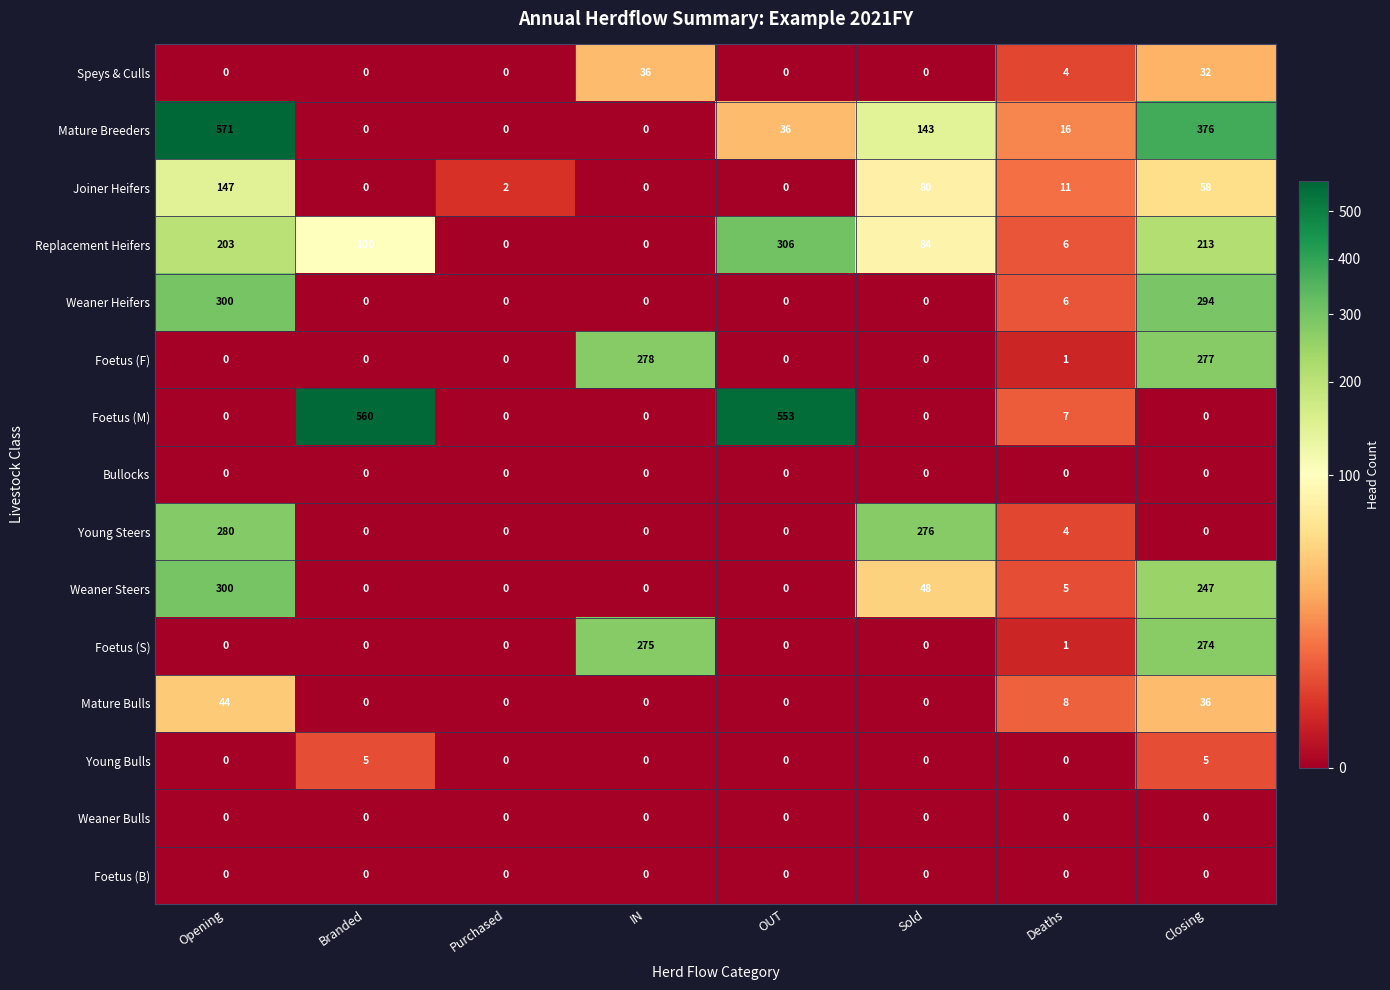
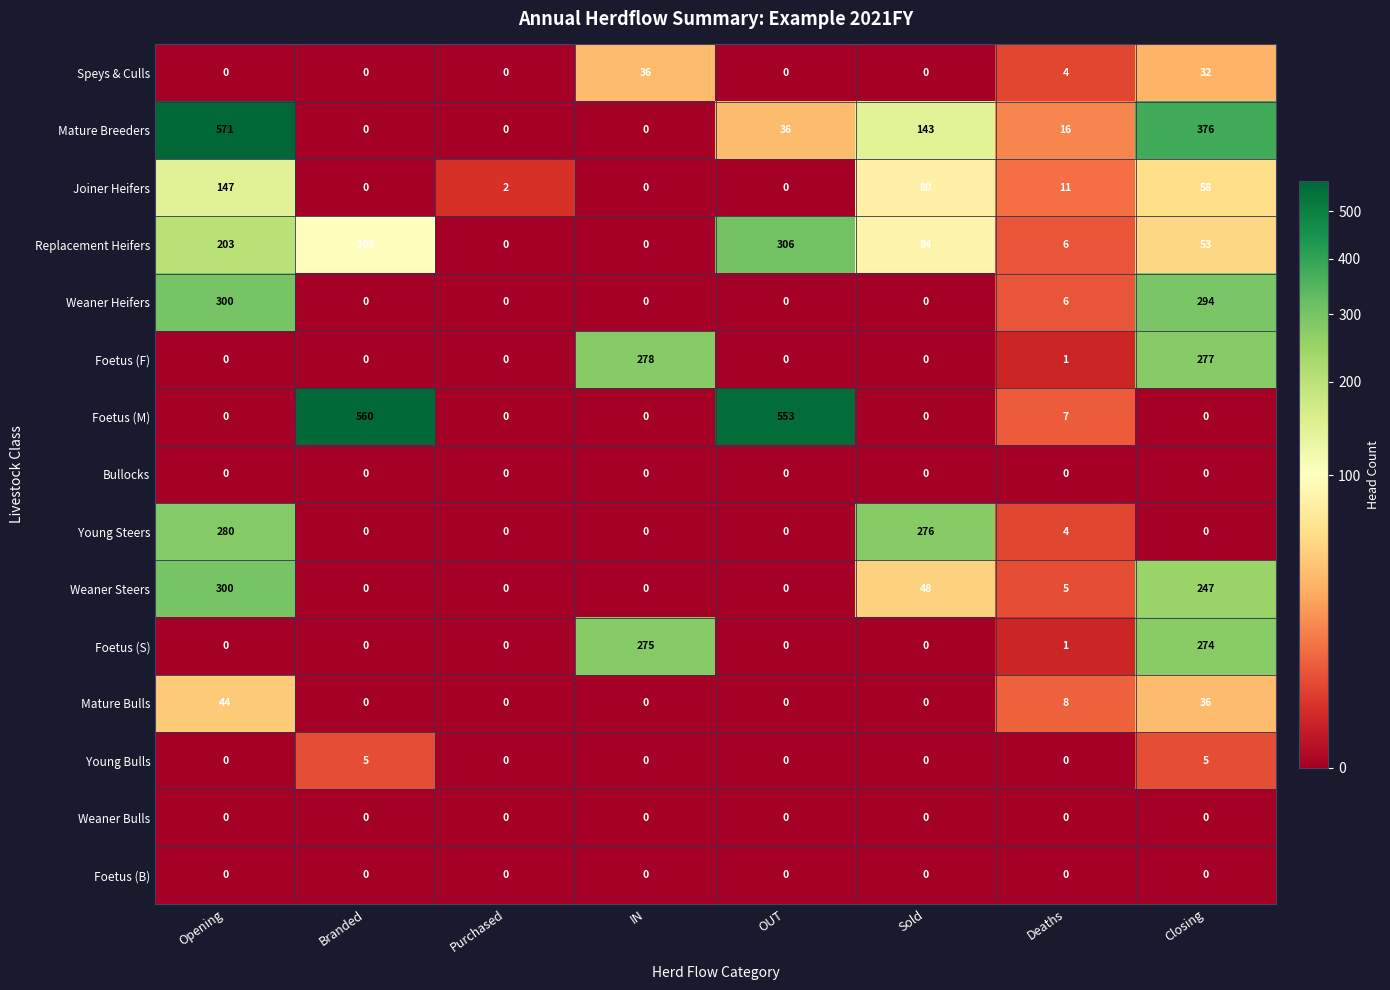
  {
    "Speys & Culls": {
      "Opening": 0,
      "Branded": 0,
      "Purchased": 0,
      "IN": 36,
      "OUT": 0,
      "Sold": 0,
      "Deaths": 4,
      "Closing": 32
    },
    "Mature Breeders": {
      "Opening": 571,
      "Branded": 0,
      "Purchased": 0,
      "IN": 0,
      "OUT": 36,
      "Sold": 143,
      "Deaths": 16,
      "Closing": 376
    },
    "Joiner Heifers": {
      "Opening": 147,
      "Branded": 0,
      "Purchased": 2,
      "IN": 0,
      "OUT": 0,
      "Sold": 80,
      "Deaths": 11,
      "Closing": 58
    },
    "Replacement Heifers": {
      "Opening": 203,
      "Branded": 100,
      "Purchased": 0,
      "IN": 0,
      "OUT": 306,
      "Sold": 84,
      "Deaths": 6,
-     "Closing": 213
+     "Closing": 53
    },
    "Weaner Heifers": {
      "Opening": 300,
      "Branded": 0,
      "Purchased": 0,
      "IN": 0,
      "OUT": 0,
      "Sold": 0,
      "Deaths": 6,
      "Closing": 294
    },
    "Foetus (F)": {
      "Opening": 0,
      "Branded": 0,
      "Purchased": 0,
      "IN": 278,
      "OUT": 0,
      "Sold": 0,
      "Deaths": 1,
      "Closing": 277
    },
    "Foetus (M)": {
      "Opening": 0,
      "Branded": 560,
      "Purchased": 0,
      "IN": 0,
      "OUT": 553,
      "Sold": 0,
      "Deaths": 7,
      "Closing": 0
    },
    "Bullocks": {
      "Opening": 0,
      "Branded": 0,
      "Purchased": 0,
      "IN": 0,
      "OUT": 0,
      "Sold": 0,
      "Deaths": 0,
      "Closing": 0
    },
    "Young Steers": {
      "Opening": 280,
      "Branded": 0,
      "Purchased": 0,
      "IN": 0,
      "OUT": 0,
      "Sold": 276,
      "Deaths": 4,
      "Closing": 0
    },
    "Weaner Steers": {
      "Opening": 300,
      "Branded": 0,
      "Purchased": 0,
      "IN": 0,
      "OUT": 0,
      "Sold": 48,
      "Deaths": 5,
      "Closing": 247
    },
    "Foetus (S)": {
      "Opening": 0,
      "Branded": 0,
      "Purchased": 0,
      "IN": 275,
      "OUT": 0,
      "Sold": 0,
      "Deaths": 1,
      "Closing": 274
    },
    "Mature Bulls": {
      "Opening": 44,
      "Branded": 0,
      "Purchased": 0,
      "IN": 0,
      "OUT": 0,
      "Sold": 0,
      "Deaths": 8,
      "Closing": 36
    },
    "Young Bulls": {
      "Opening": 0,
      "Branded": 5,
      "Purchased": 0,
      "IN": 0,
      "OUT": 0,
      "Sold": 0,
      "Deaths": 0,
      "Closing": 5
    },
    "Weaner Bulls": {
      "Opening": 0,
      "Branded": 0,
      "Purchased": 0,
      "IN": 0,
      "OUT": 0,
      "Sold": 0,
      "Deaths": 0,
      "Closing": 0
    },
    "Foetus (B)": {
      "Opening": 0,
      "Branded": 0,
      "Purchased": 0,
      "IN": 0,
      "OUT": 0,
      "Sold": 0,
      "Deaths": 0,
      "Closing": 0
    }
  }
